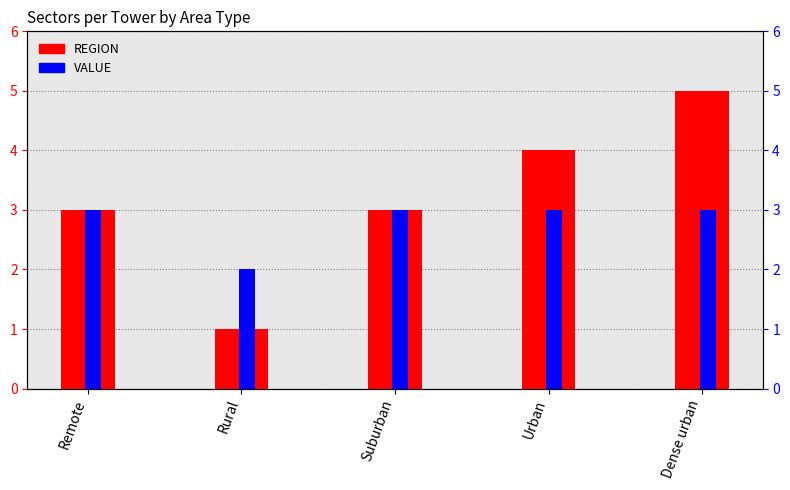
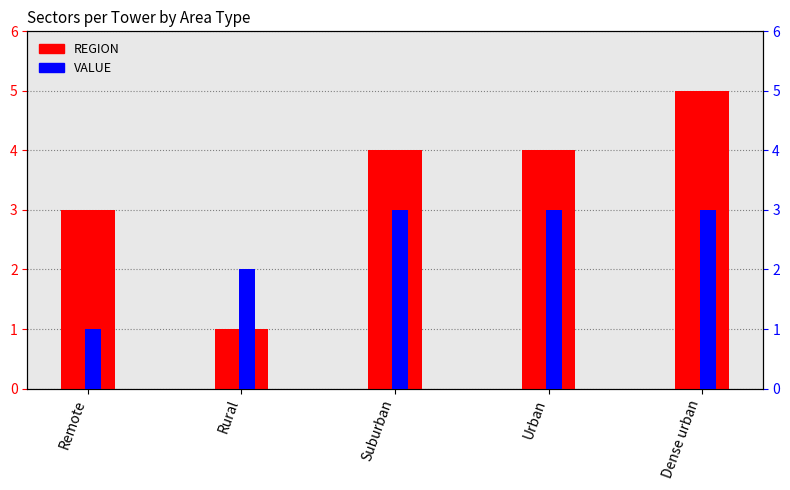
  {
    "REGION": {
      "Remote": 3,
      "Rural": 1,
-     "Suburban": 3,
+     "Suburban": 4,
      "Urban": 4,
      "Dense urban": 5
    },
    "VALUE": {
-     "Remote": 3,
+     "Remote": 1,
      "Rural": 2,
      "Suburban": 3,
      "Urban": 3,
      "Dense urban": 3
    }
  }
